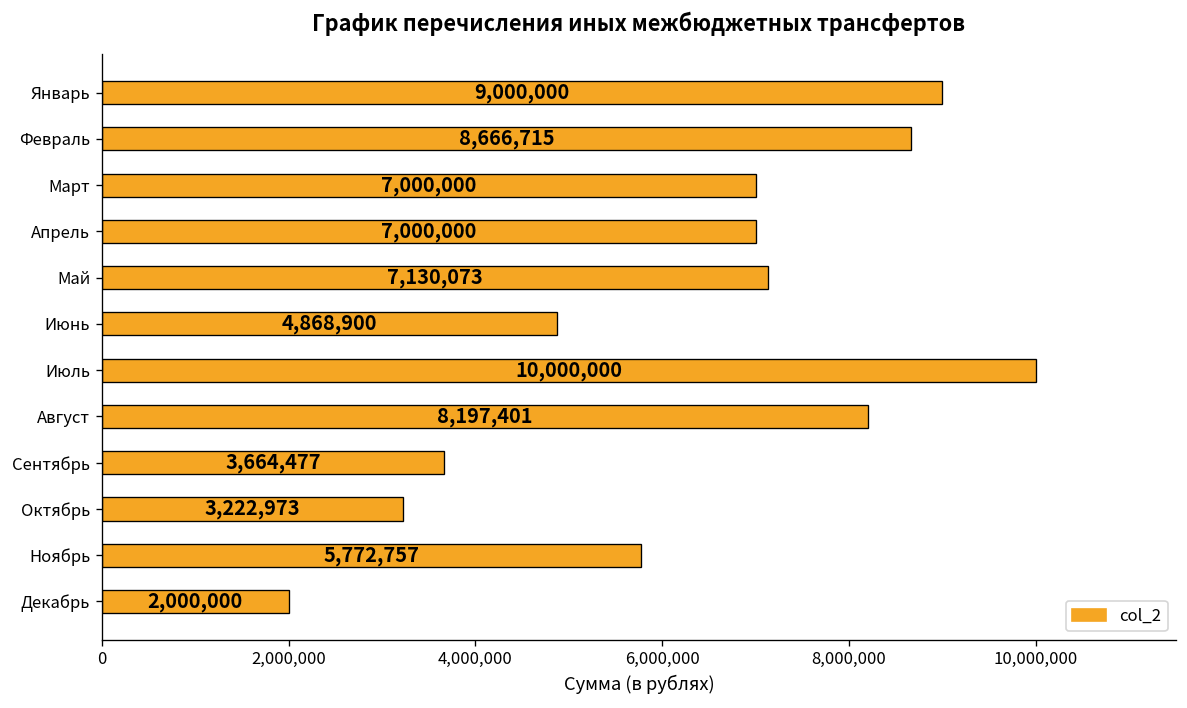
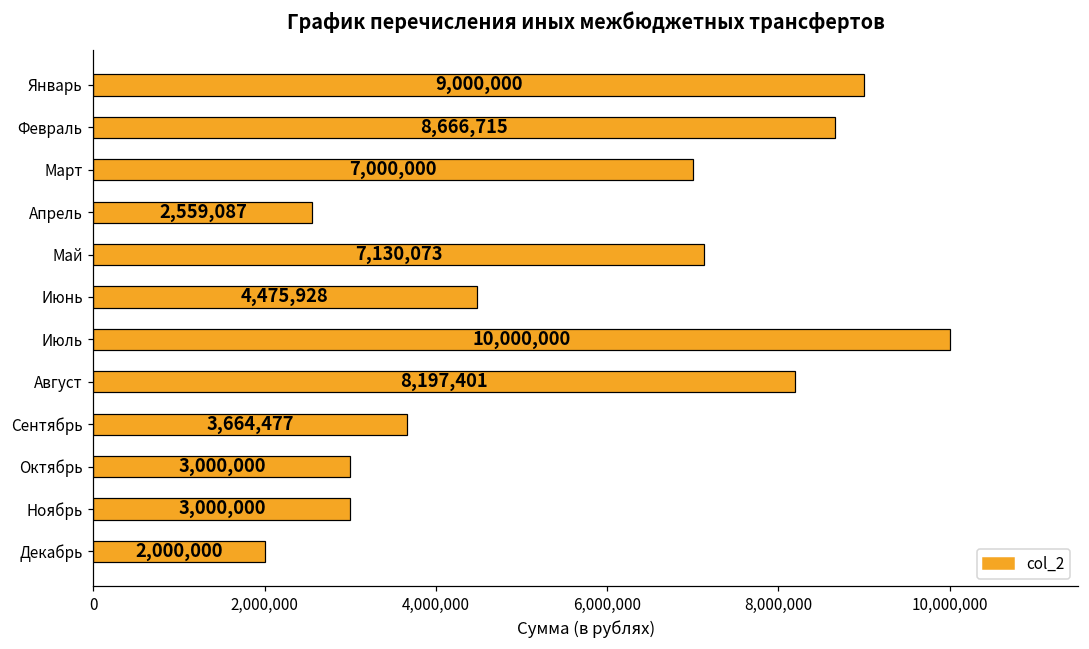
  {
    "Январь": "9,000,000",
    "Февраль": "8,666,715",
    "Март": "7,000,000",
-   "Апрель": "7,000,000",
+   "Апрель": "2,559,087",
    "Май": "7,130,073",
-   "Июнь": "4,868,900",
+   "Июнь": "4,475,928",
    "Июль": "10,000,000",
    "Август": "8,197,401",
    "Сентябрь": "3,664,477",
-   "Октябрь": "3,222,973",
-   "Ноябрь": "5,772,757",
+   "Октябрь": "3,000,000",
+   "Ноябрь": "3,000,000",
    "Декабрь": "2,000,000"
  }
